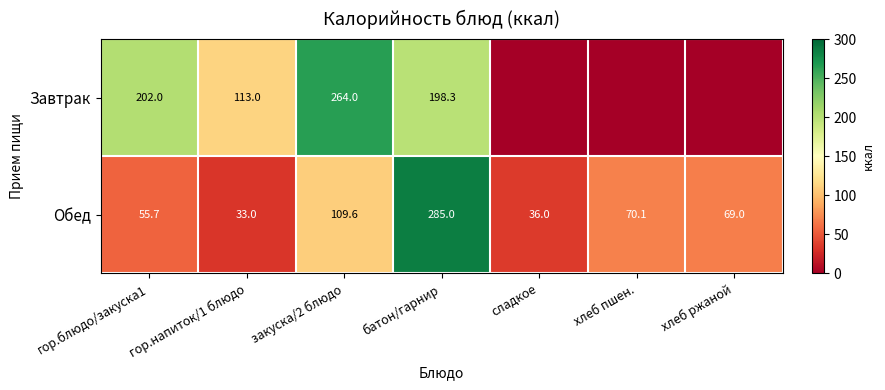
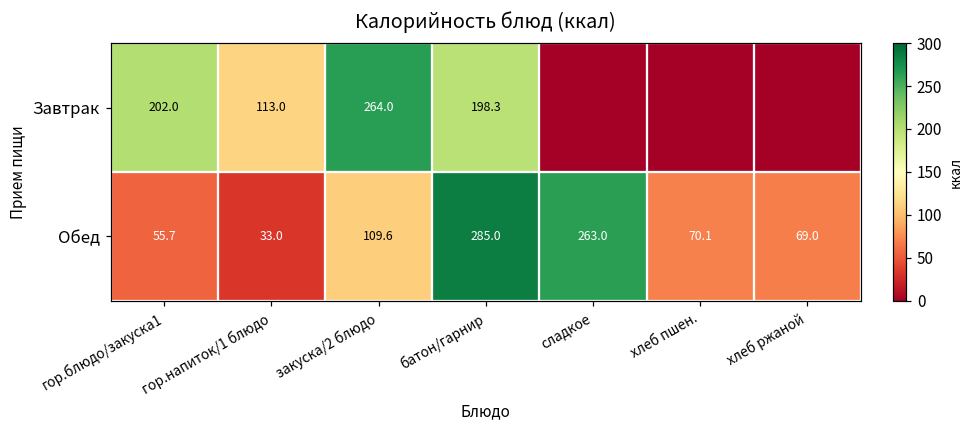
  {
    "Завтрак": {
      "гор.блюдо/закуска1": 202.0,
      "гор.напиток/1 блюдо": 113.0,
      "закуска/2 блюдо": 264.0,
      "батон/гарнир": 198.3
    },
    "Обед": {
      "гор.блюдо/закуска1": 55.7,
      "гор.напиток/1 блюдо": 33.0,
      "закуска/2 блюдо": 109.6,
      "батон/гарнир": 285.0,
-     "сладкое": 36.0,
+     "сладкое": 263.0,
      "хлеб пшен.": 70.1,
      "хлеб ржаной": 69.0
    }
  }
